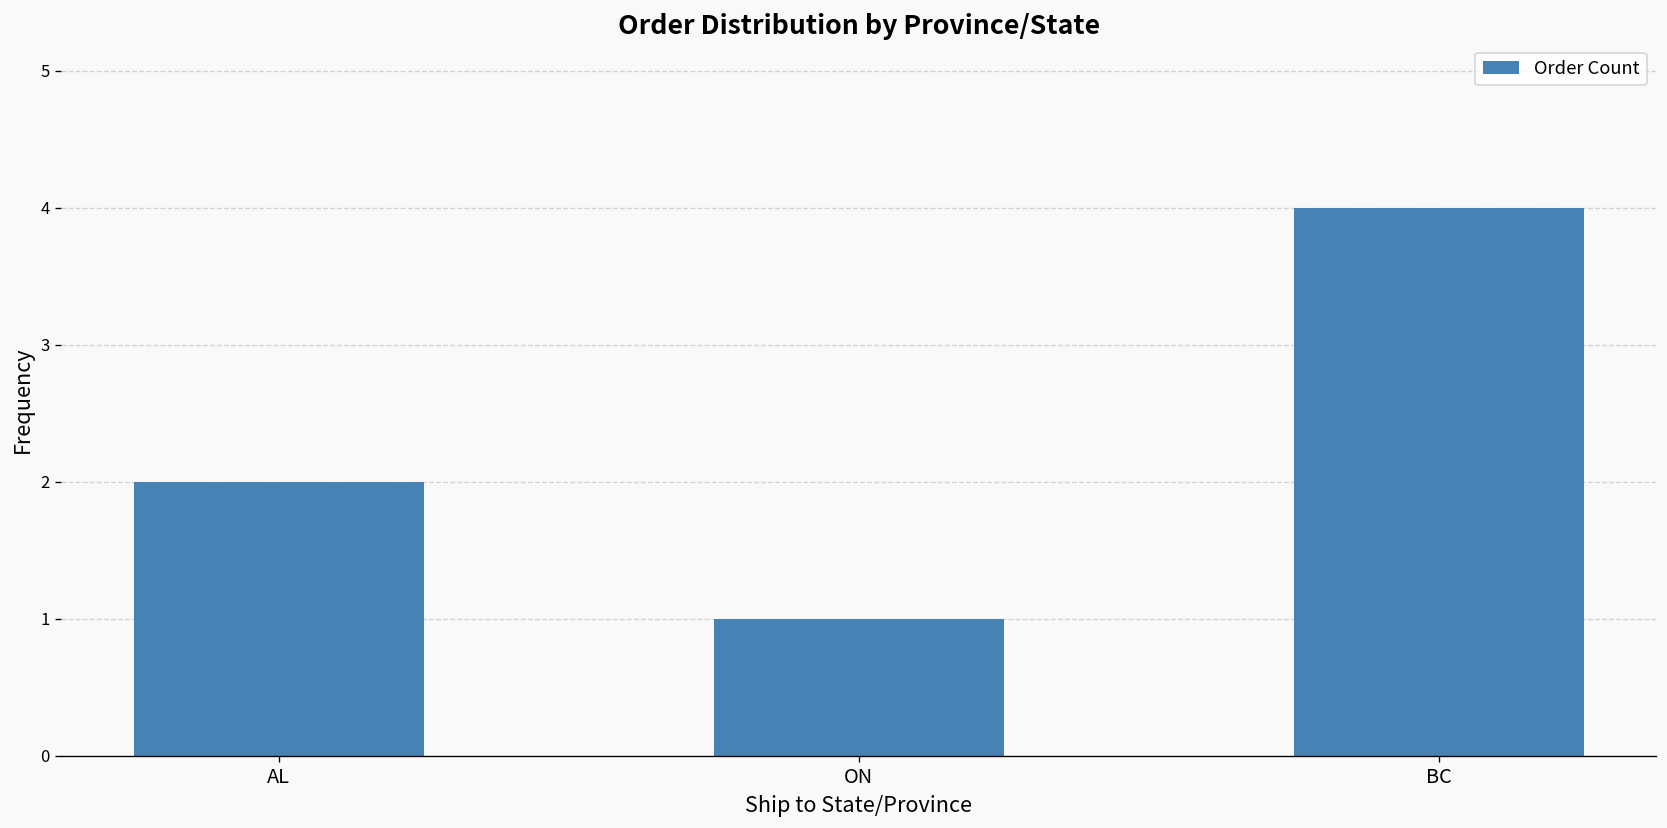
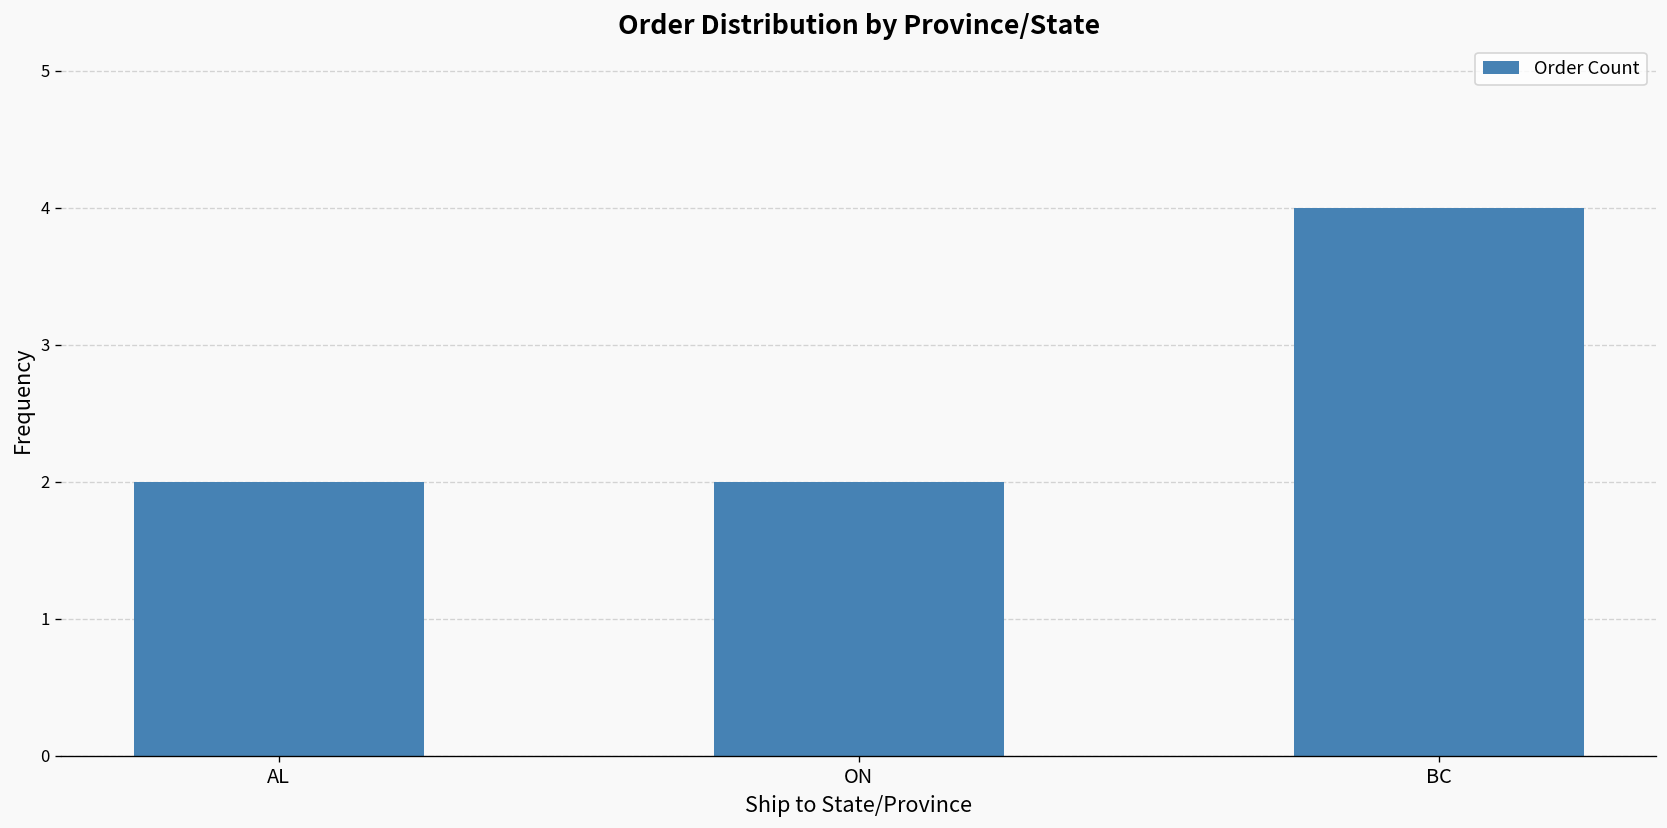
  {
    "AL": 2,
-   "ON": 1,
+   "ON": 2,
    "BC": 4
  }
